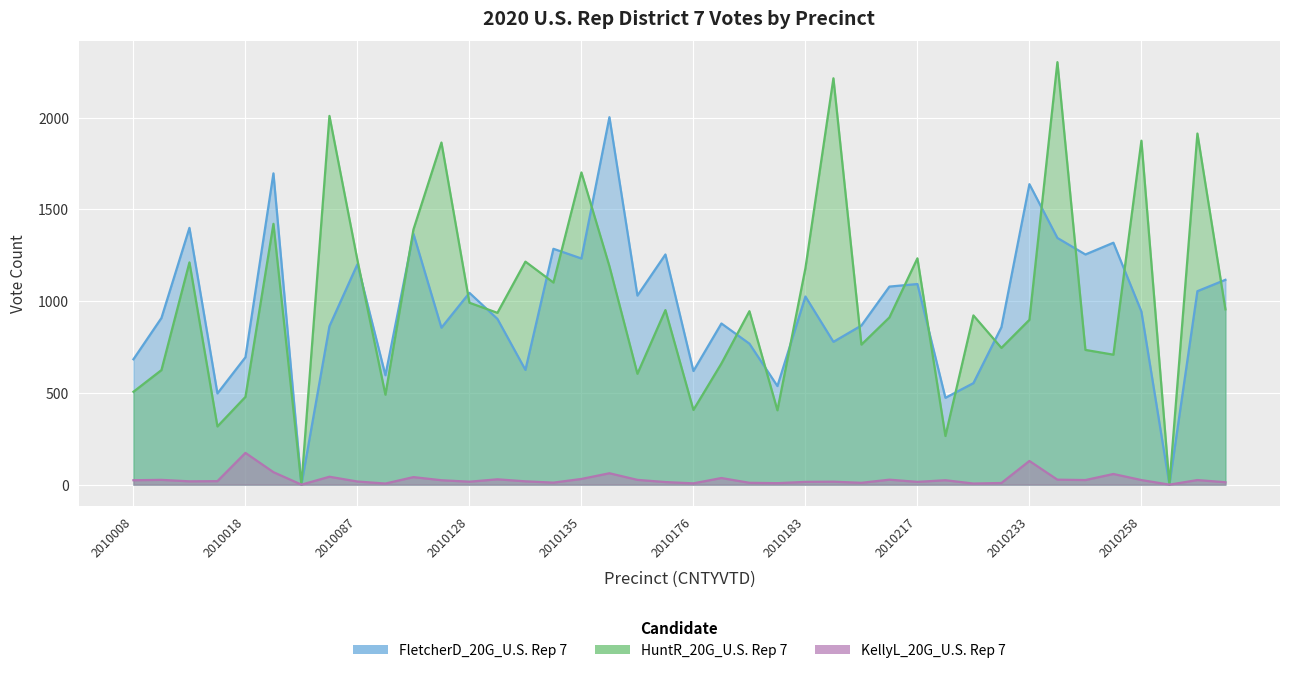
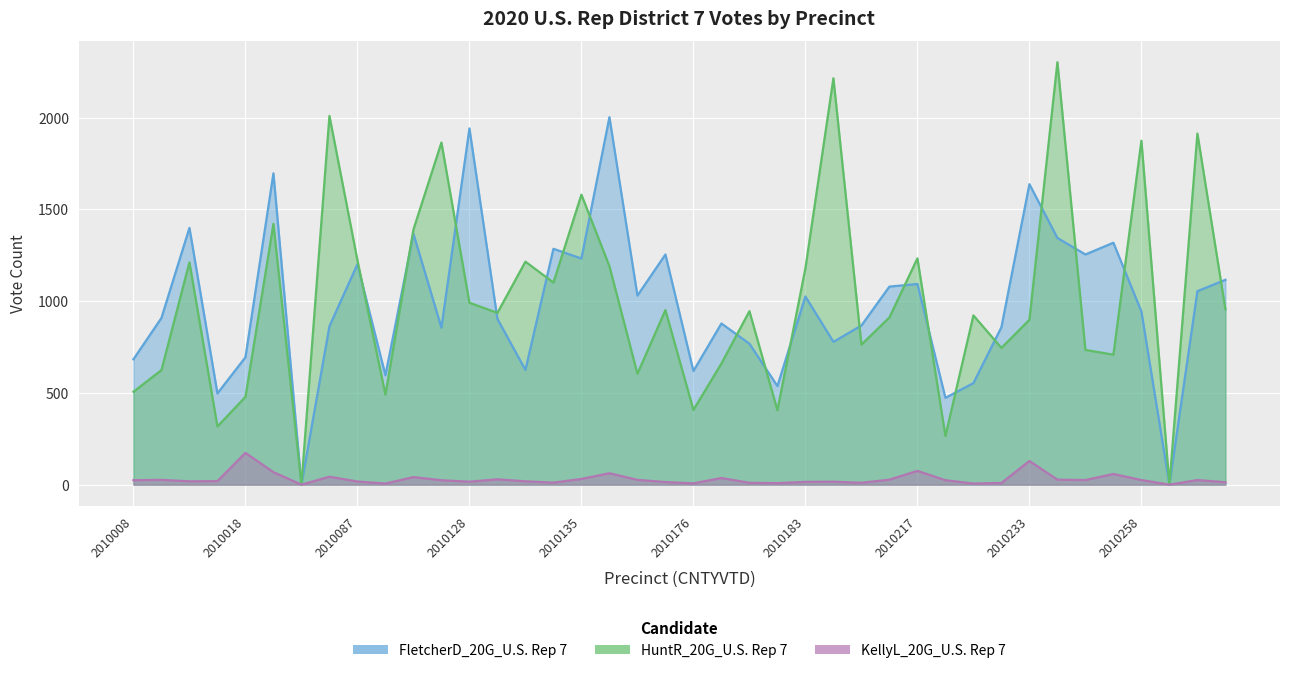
  {
    "FletcherD_20G_U.S. Rep 7": {
      "2010008": 680,
      "2010018": 690,
      "2010087": 1200,
-     "2010128": 1050,
+     "2010128": 1940,
      "2010135": 1230,
      "2010176": 620,
      "2010183": 1030,
      "2010217": 1090,
      "2010233": 1640,
      "2010258": 940
    },
    "HuntR_20G_U.S. Rep 7": {
      "2010008": 510,
      "2010018": 480,
      "2010087": 1220,
      "2010128": 990,
-     "2010135": 1700,
+     "2010135": 1580,
      "2010176": 410,
      "2010183": 1180,
      "2010217": 1230,
      "2010233": 900,
      "2010258": 1870
    },
    "KellyL_20G_U.S. Rep 7": {
      "2010008": 20,
      "2010018": 170,
      "2010087": 20,
      "2010128": 20,
      "2010135": 30,
      "2010176": 10,
      "2010183": 20,
-     "2010217": 20,
+     "2010217": 80,
      "2010233": 130,
      "2010258": 30
    }
  }
